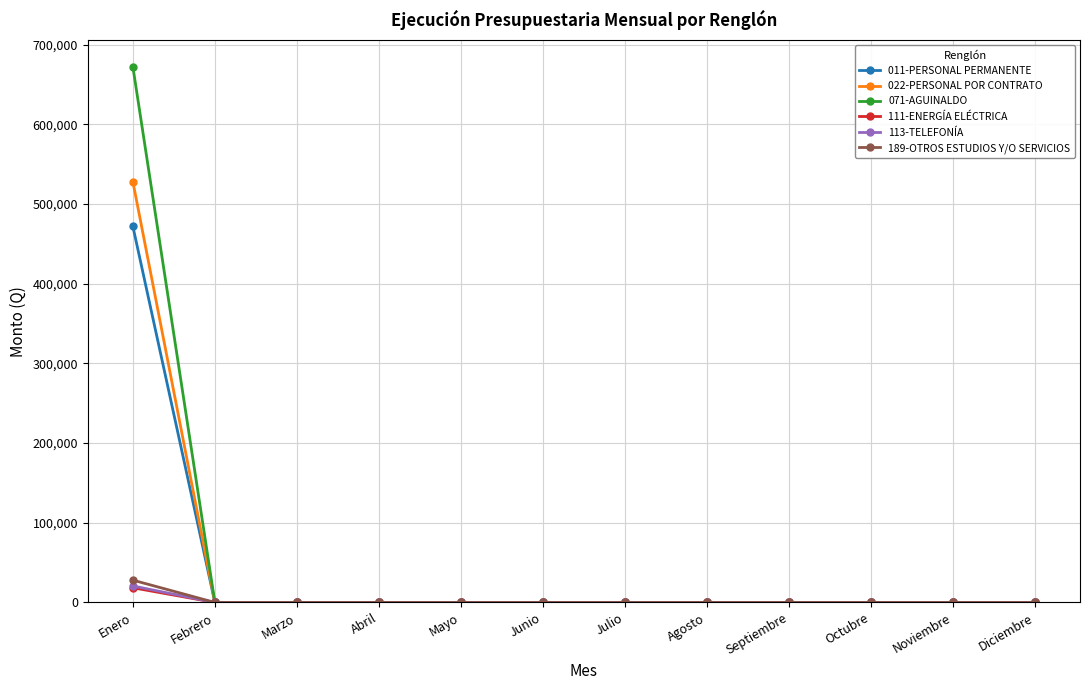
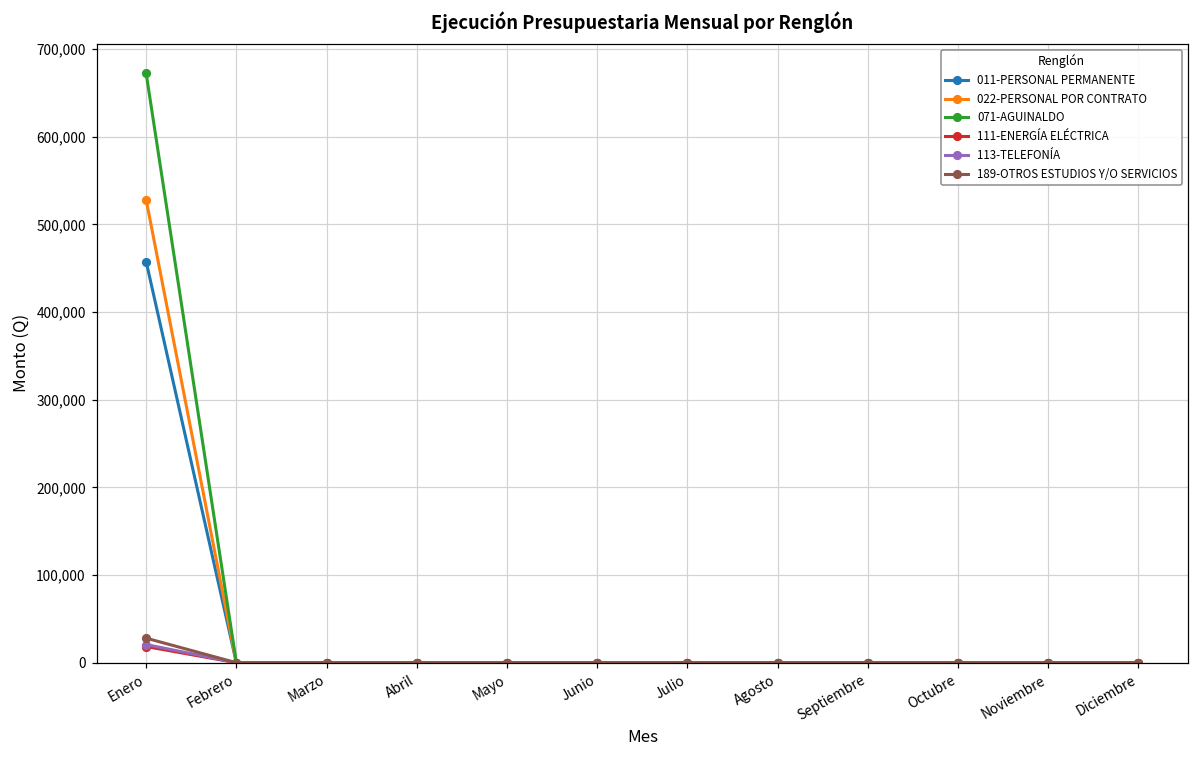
  {
    "011-PERSONAL PERMANENTE": {
-     "Enero": "470,000"
+     "Enero": "460,000"
    },
    "022-PERSONAL POR CONTRATO": {
      "Enero": "530,000"
    },
    "071-AGUINALDO": {
      "Enero": "670,000"
    },
    "189-OTROS ESTUDIOS Y/O SERVICIOS": {
      "Enero": "30,000"
    }
  }
